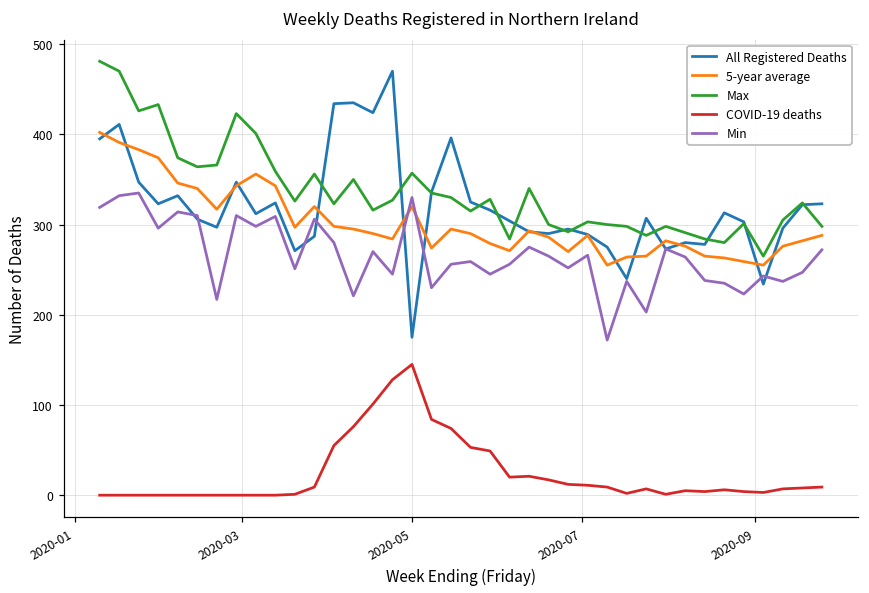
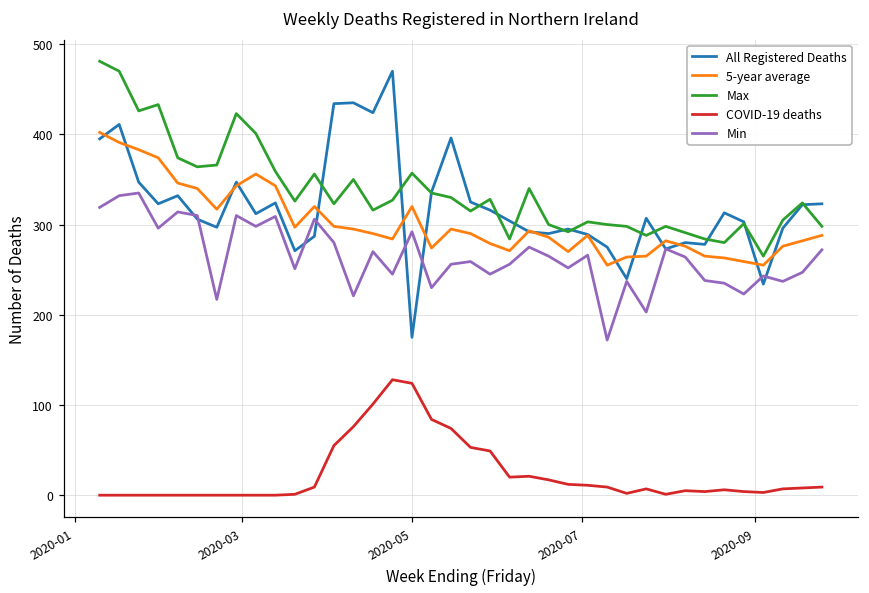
  {
    "All Registered Deaths": {
      "2020-05": 180
    },
    "5-year average": {
      "2020-05": 320
    },
    "Max": {
      "2020-05": 360
    },
    "COVID-19 deaths": {
-     "2020-05": 150
+     "2020-05": 120
    },
    "Min": {
-     "2020-05": 330
+     "2020-05": 290
    }
  }
